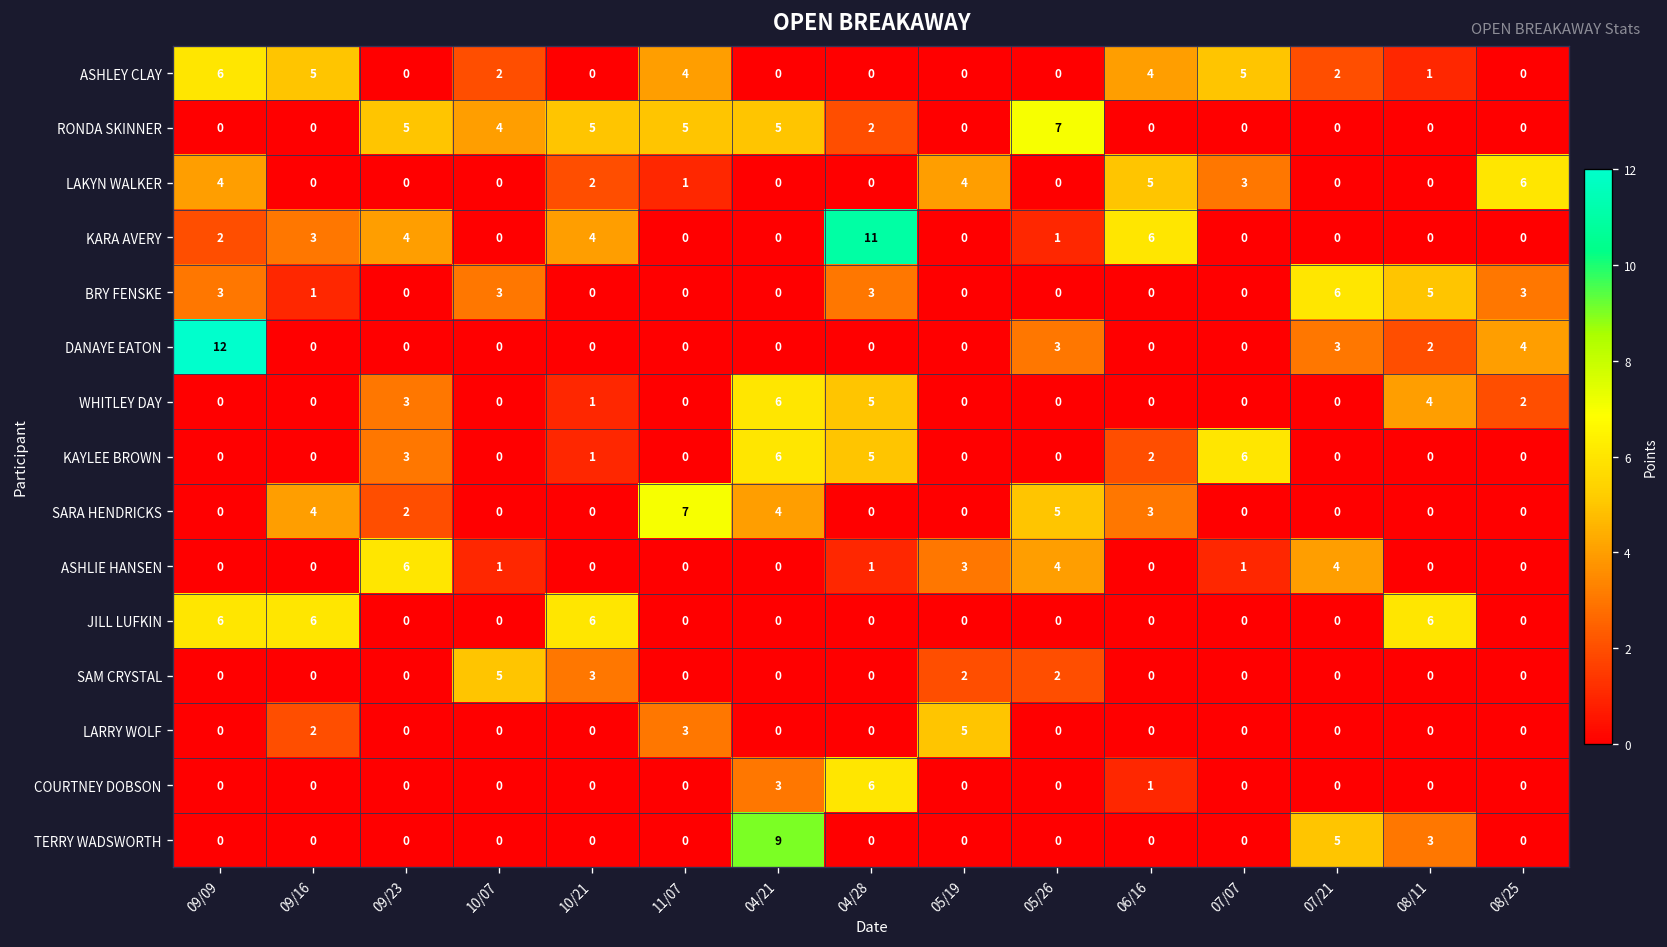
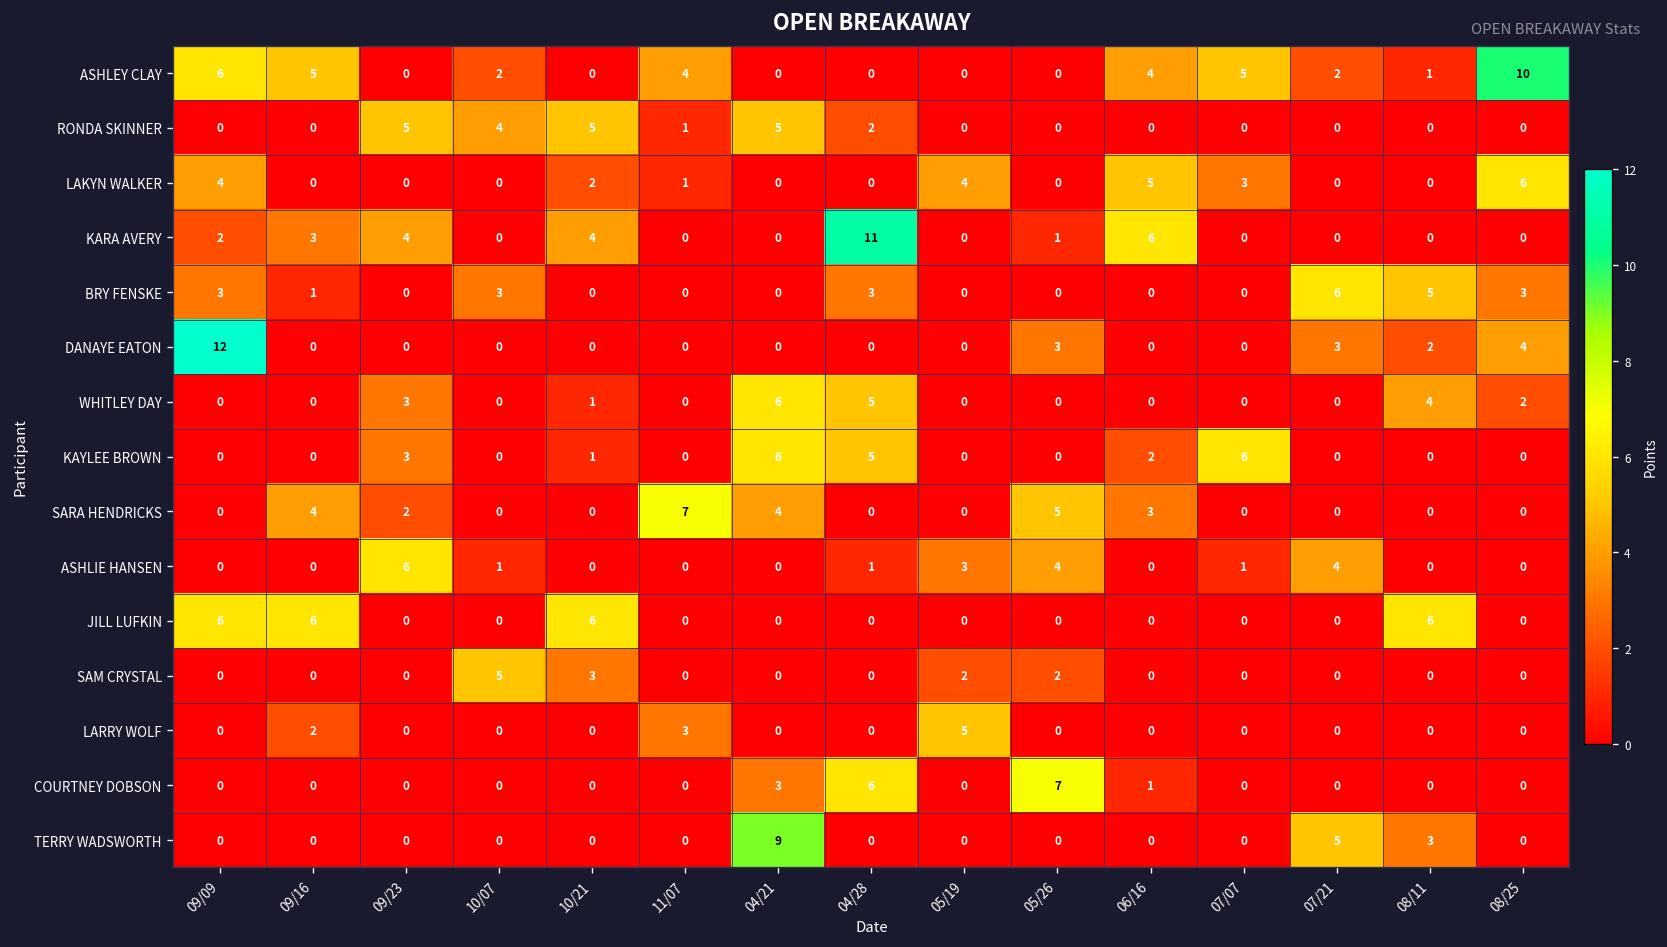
  {
    "ASHLEY CLAY": {
      "09/09": 6,
      "09/16": 5,
      "09/23": 0,
      "10/07": 2,
      "10/21": 0,
      "11/07": 4,
      "04/21": 0,
      "04/28": 0,
      "05/19": 0,
      "05/26": 0,
      "06/16": 4,
      "07/07": 5,
      "07/21": 2,
      "08/11": 1,
-     "08/25": 0
+     "08/25": 10
    },
    "RONDA SKINNER": {
      "09/09": 0,
      "09/16": 0,
      "09/23": 5,
      "10/07": 4,
      "10/21": 5,
-     "11/07": 5,
+     "11/07": 1,
      "04/21": 5,
      "04/28": 2,
      "05/19": 0,
-     "05/26": 7,
+     "05/26": 0,
      "06/16": 0,
      "07/07": 0,
      "07/21": 0,
      "08/11": 0,
      "08/25": 0
    },
    "COURTNEY DOBSON": {
      "09/09": 0,
      "09/16": 0,
      "09/23": 0,
      "10/07": 0,
      "10/21": 0,
      "11/07": 0,
      "04/21": 3,
      "04/28": 6,
      "05/19": 0,
-     "05/26": 0,
+     "05/26": 7,
      "06/16": 1,
      "07/07": 0,
      "07/21": 0,
      "08/11": 0,
      "08/25": 0
    }
  }
